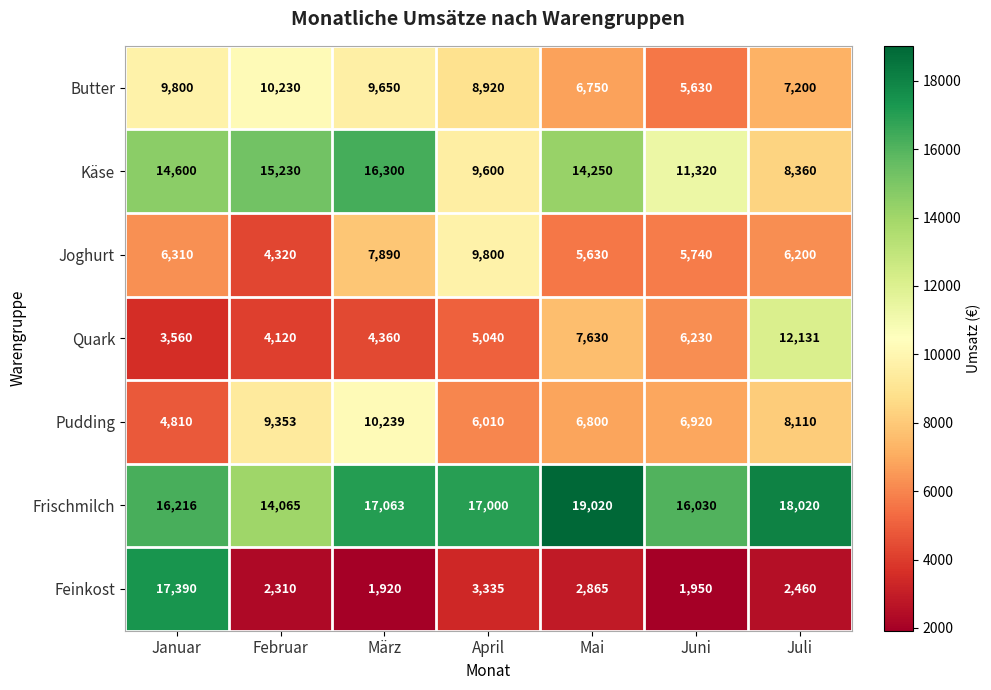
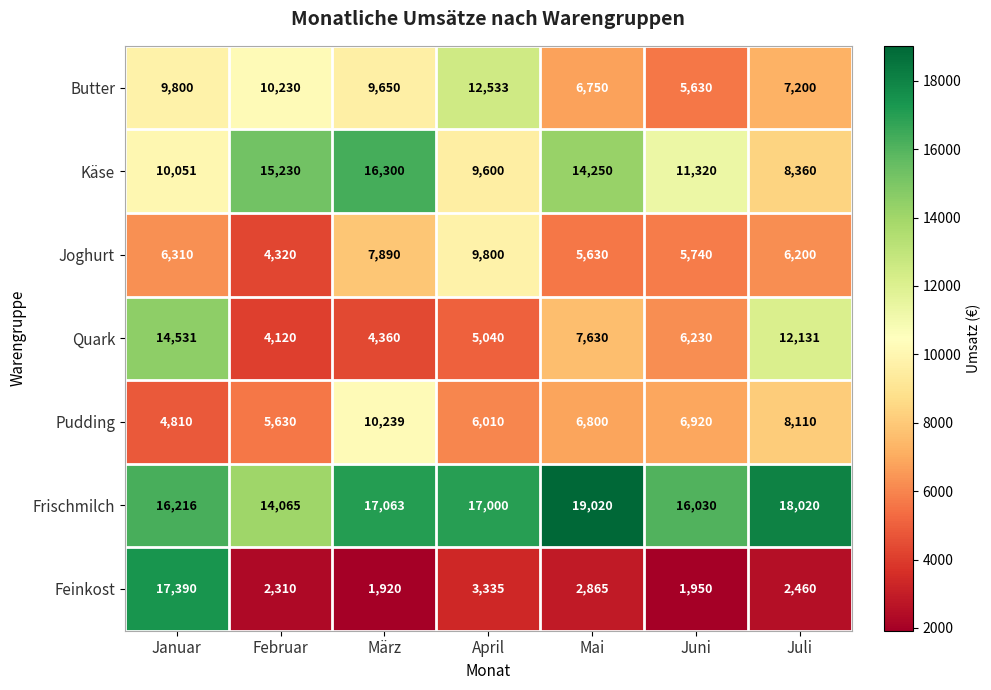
  {
    "Butter": {
      "Januar": "9,800",
      "Februar": "10,230",
      "März": "9,650",
-     "April": "8,920",
+     "April": "12,533",
      "Mai": "6,750",
      "Juni": "5,630",
      "Juli": "7,200"
    },
    "Käse": {
-     "Januar": "14,600",
+     "Januar": "10,051",
      "Februar": "15,230",
      "März": "16,300",
      "April": "9,600",
      "Mai": "14,250",
      "Juni": "11,320",
      "Juli": "8,360"
    },
    "Joghurt": {
      "Januar": "6,310",
      "Februar": "4,320",
      "März": "7,890",
      "April": "9,800",
      "Mai": "5,630",
      "Juni": "5,740",
      "Juli": "6,200"
    },
    "Quark": {
-     "Januar": "3,560",
+     "Januar": "14,531",
      "Februar": "4,120",
      "März": "4,360",
      "April": "5,040",
      "Mai": "7,630",
      "Juni": "6,230",
      "Juli": "12,131"
    },
    "Pudding": {
      "Januar": "4,810",
-     "Februar": "9,353",
+     "Februar": "5,630",
      "März": "10,239",
      "April": "6,010",
      "Mai": "6,800",
      "Juni": "6,920",
      "Juli": "8,110"
    },
    "Frischmilch": {
      "Januar": "16,216",
      "Februar": "14,065",
      "März": "17,063",
      "April": "17,000",
      "Mai": "19,020",
      "Juni": "16,030",
      "Juli": "18,020"
    },
    "Feinkost": {
      "Januar": "17,390",
      "Februar": "2,310",
      "März": "1,920",
      "April": "3,335",
      "Mai": "2,865",
      "Juni": "1,950",
      "Juli": "2,460"
    }
  }
